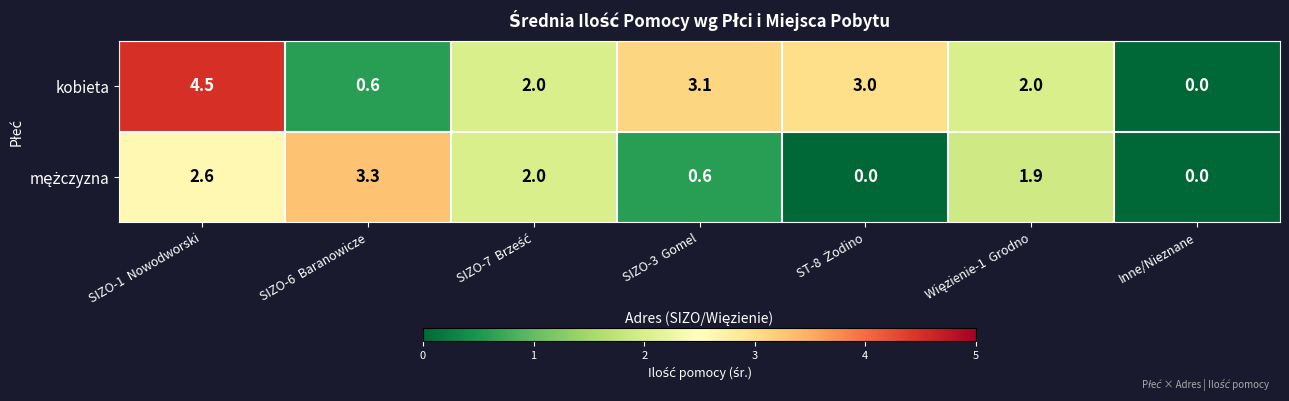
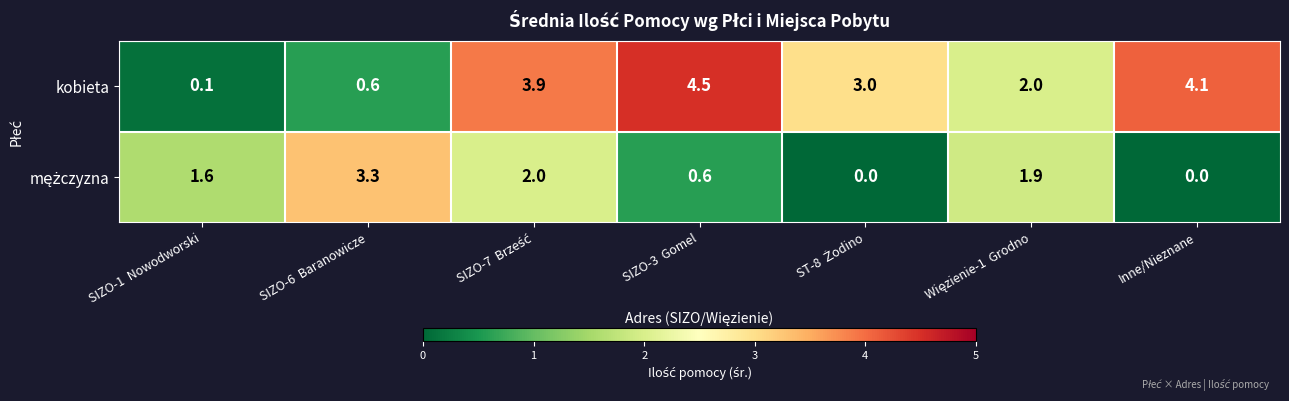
  {
    "kobieta": {
-     "SIZO-1 Nowodworski": 4.5,
+     "SIZO-1 Nowodworski": 0.1,
      "SIZO-6 Baranowicze": 0.6,
-     "SIZO-7 Brześć": 2.0,
-     "SIZO-3 Gomel": 3.1,
+     "SIZO-7 Brześć": 3.9,
+     "SIZO-3 Gomel": 4.5,
      "ST-8 Żodino": 3.0,
      "Więzienie-1 Grodno": 2.0,
-     "Inne/Nieznane": 0.0
+     "Inne/Nieznane": 4.1
    },
    "mężczyzna": {
-     "SIZO-1 Nowodworski": 2.6,
+     "SIZO-1 Nowodworski": 1.6,
      "SIZO-6 Baranowicze": 3.3,
      "SIZO-7 Brześć": 2.0,
      "SIZO-3 Gomel": 0.6,
      "ST-8 Żodino": 0.0,
      "Więzienie-1 Grodno": 1.9,
      "Inne/Nieznane": 0.0
    }
  }
